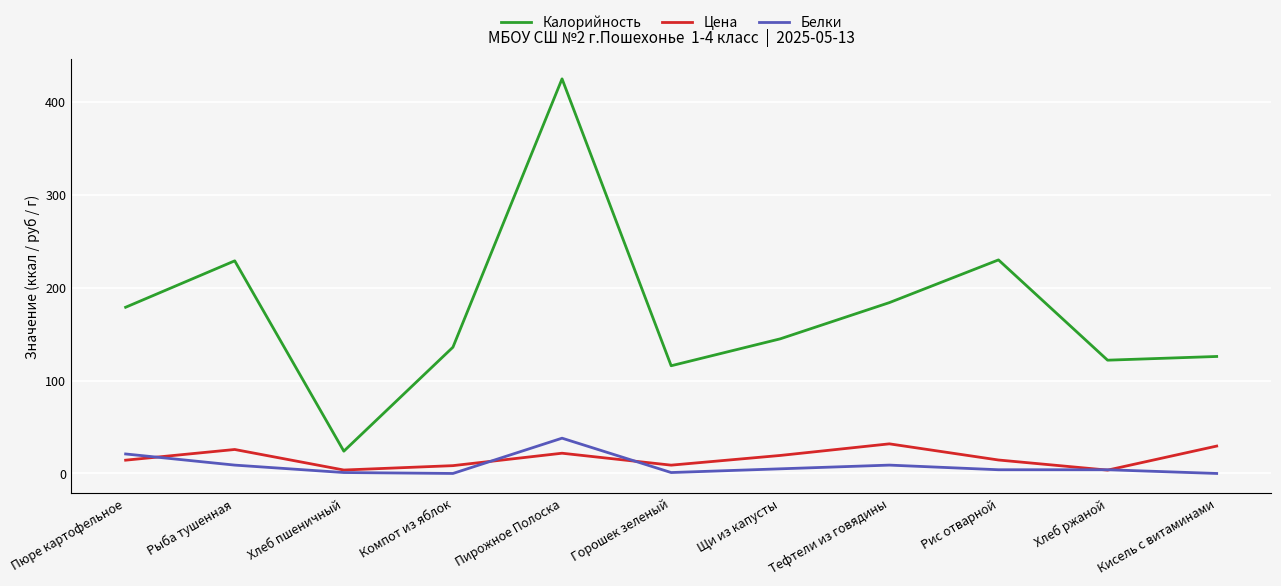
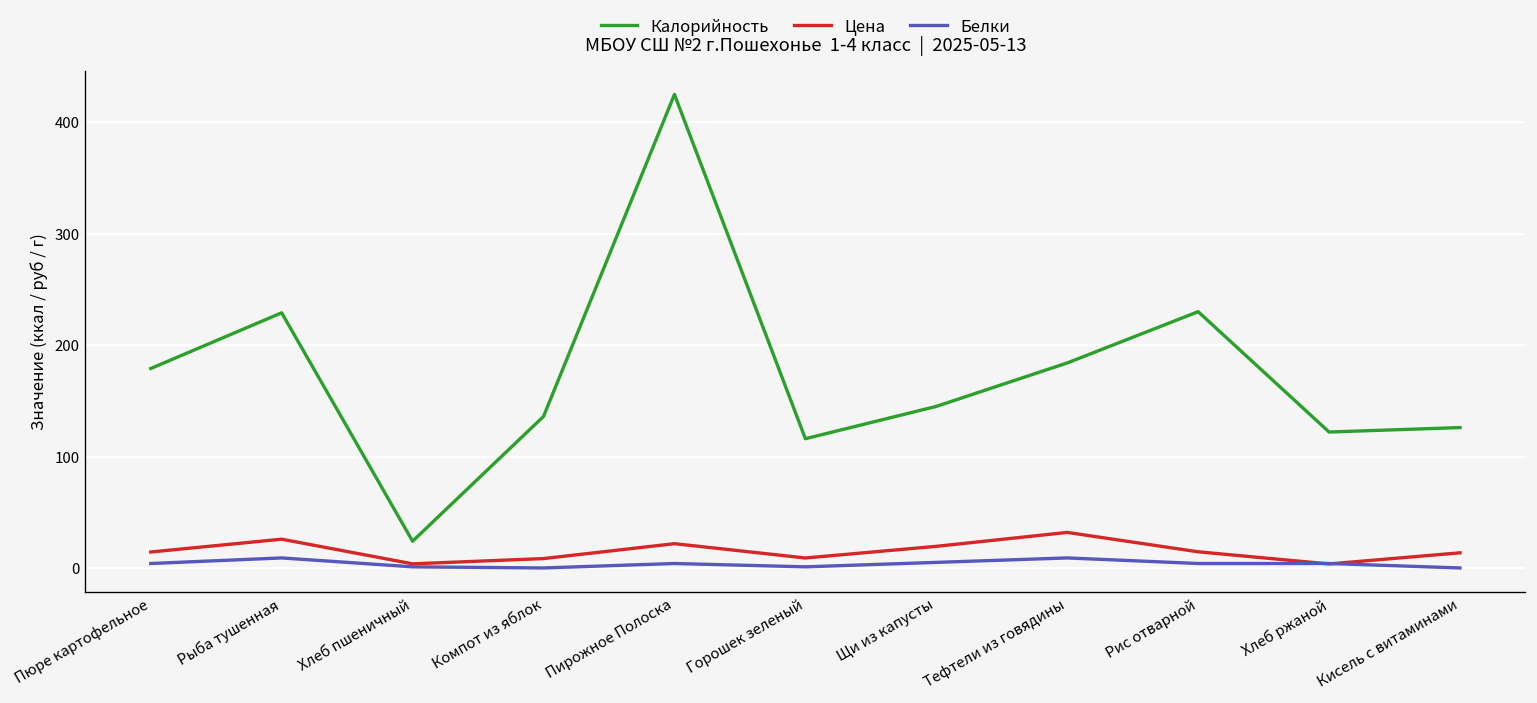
  {
    "Калорийность": {
      "Пюре картофельное": 180,
      "Рыба тушенная": 230,
      "Хлеб пшеничный": 20,
      "Компот из яблок": 140,
      "Пирожное Полоска": 430,
      "Горошек зеленый": 120,
      "Щи из капусты": 150,
      "Тефтели из говядины": 180,
      "Рис отварной": 230,
      "Хлеб ржаной": 120,
      "Кисель с витаминами": 130
    },
    "Цена": {
      "Пюре картофельное": 10,
      "Рыба тушенная": 30,
      "Компот из яблок": 10,
      "Пирожное Полоска": 20,
      "Горошек зеленый": 10,
      "Щи из капусты": 20,
      "Тефтели из говядины": 30,
      "Рис отварной": 10,
-     "Кисель с витаминами": 30
+     "Кисель с витаминами": 10
    },
    "Белки": {
-     "Пюре картофельное": 20,
+     "Пюре картофельное": 0,
      "Рыба тушенная": 10,
      "Компот из яблок": 0,
-     "Пирожное Полоска": 40,
+     "Пирожное Полоска": 0,
      "Горошек зеленый": 0,
      "Щи из капусты": 10,
      "Тефтели из говядины": 10,
      "Рис отварной": 0,
      "Кисель с витаминами": 0
    }
  }
